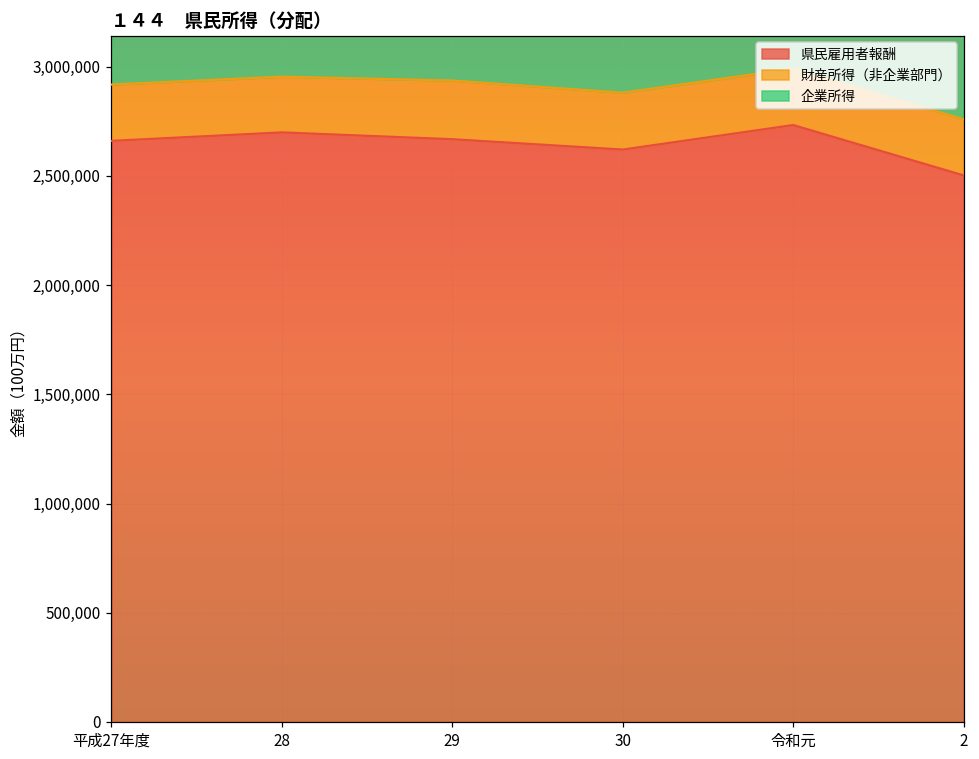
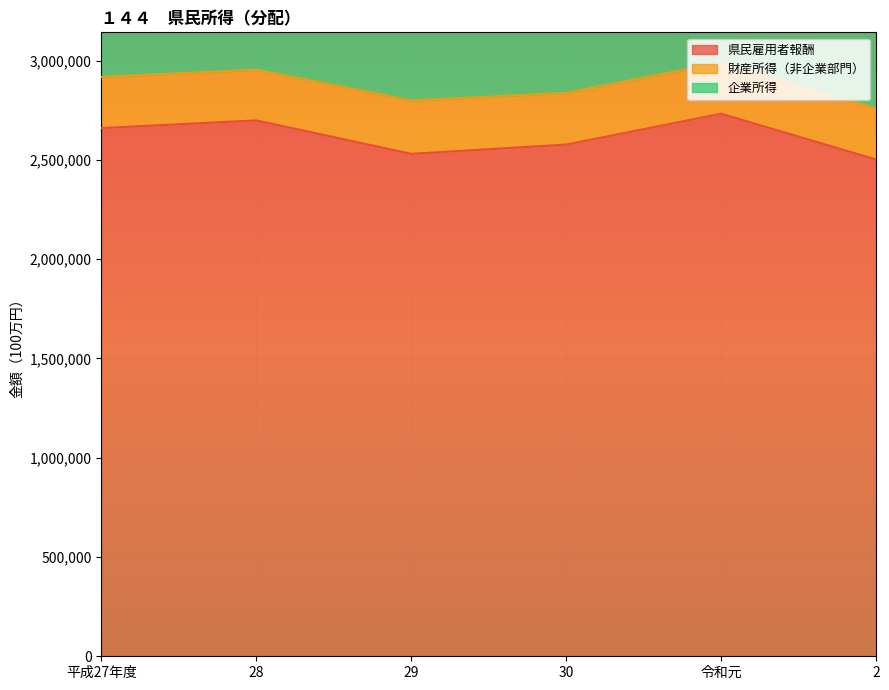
  {
    "県民雇用者報酬": {
      "平成27年度": "2,660,000",
      "28": "2,700,000",
-     "29": "2,670,000",
-     "30": "2,620,000",
+     "29": "2,530,000",
+     "30": "2,580,000",
      "令和元": "2,730,000",
      "2": "2,500,000"
    },
    "財産所得（非企業部門）": {
      "平成27年度": "260,000",
      "28": "260,000",
      "29": "270,000",
      "30": "260,000",
      "2": "260,000"
    }
  }
